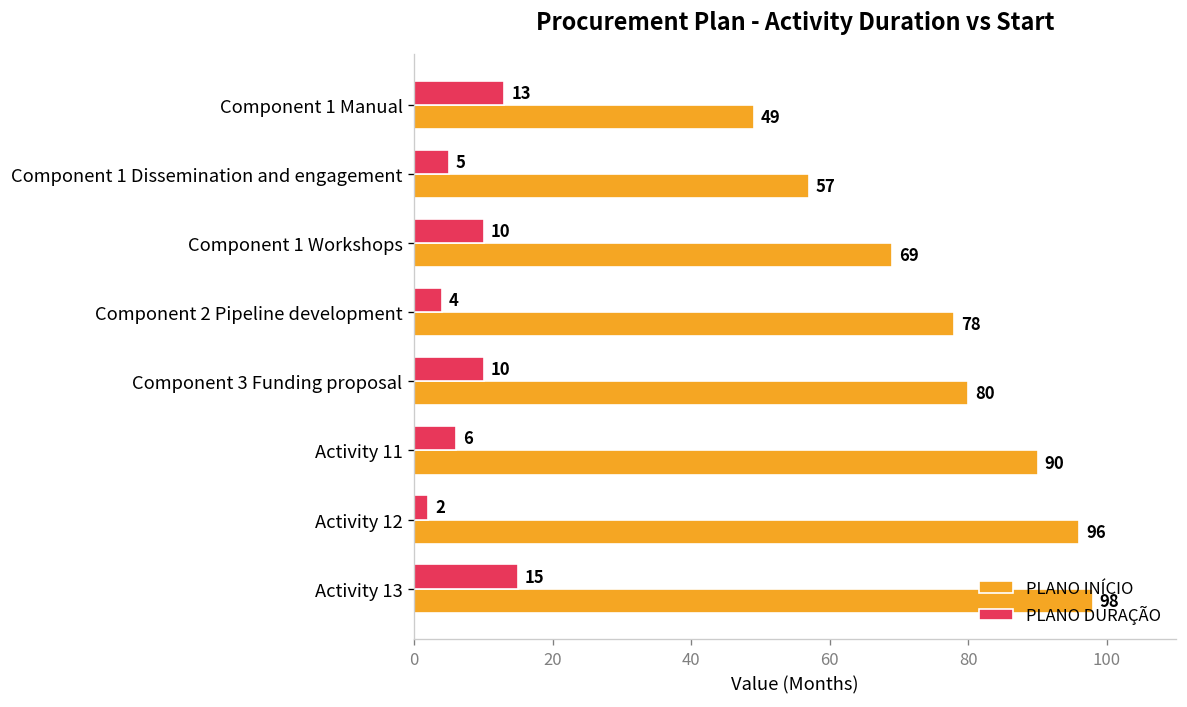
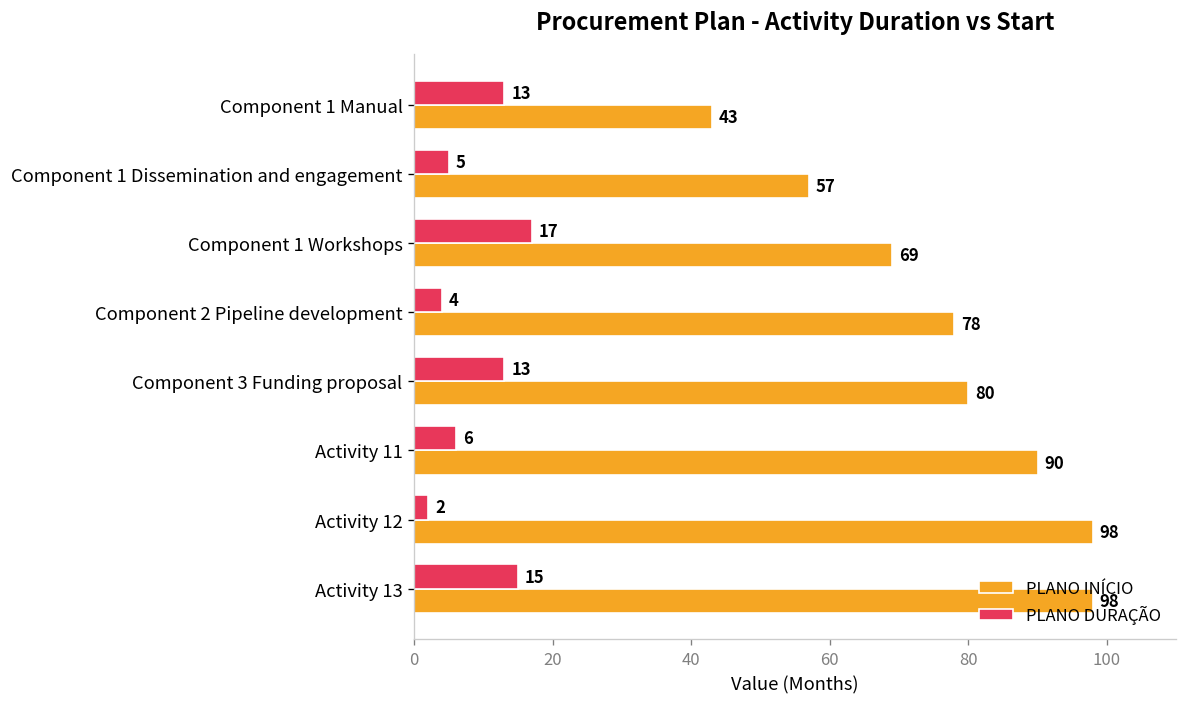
  {
    "PLANO INÍCIO": {
-     "Component 1 Manual": 49,
+     "Component 1 Manual": 43,
      "Component 1 Dissemination and engagement": 57,
      "Component 1 Workshops": 69,
      "Component 2 Pipeline development": 78,
      "Component 3 Funding proposal": 80,
      "Activity 11": 90,
-     "Activity 12": 96,
+     "Activity 12": 98,
      "Activity 13": 98
    },
    "PLANO DURAÇÃO": {
      "Component 1 Manual": 13,
      "Component 1 Dissemination and engagement": 5,
-     "Component 1 Workshops": 10,
+     "Component 1 Workshops": 17,
      "Component 2 Pipeline development": 4,
-     "Component 3 Funding proposal": 10,
+     "Component 3 Funding proposal": 13,
      "Activity 11": 6,
      "Activity 12": 2,
      "Activity 13": 15
    }
  }
